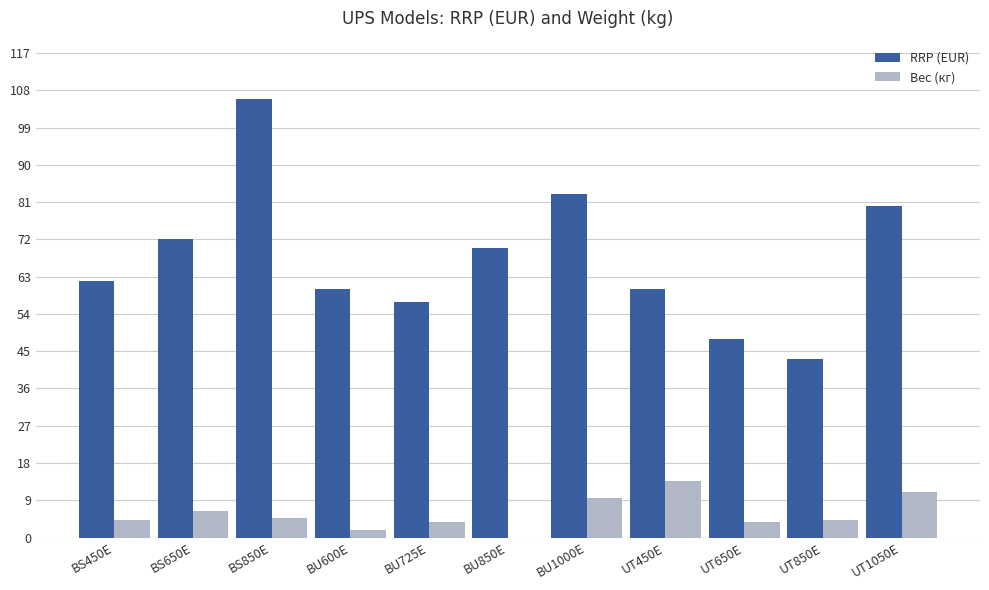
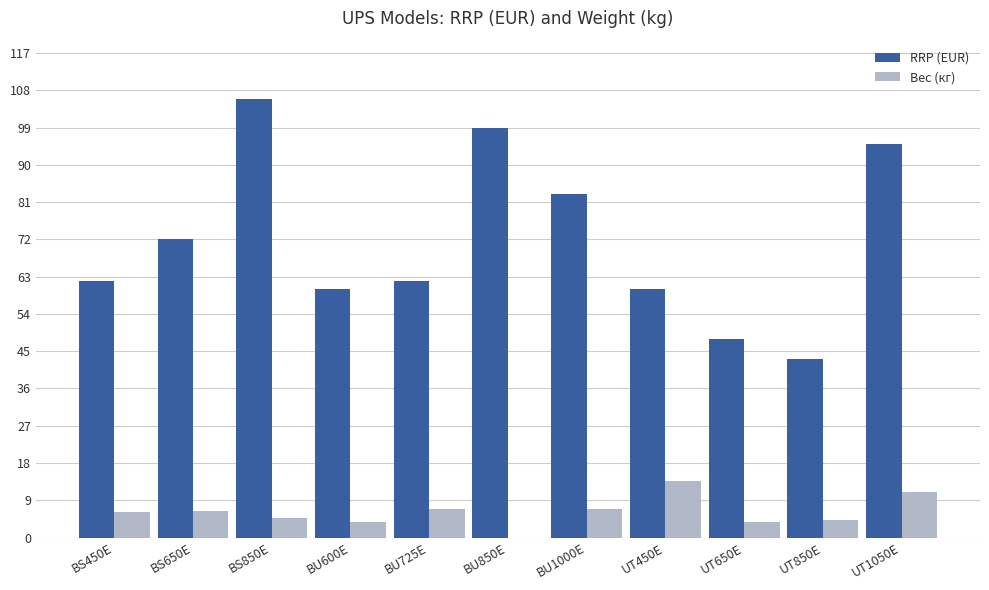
  {
    "RRP (EUR)": {
      "BS450E": 62,
      "BS650E": 72,
      "BS850E": 106,
      "BU600E": 60,
-     "BU725E": 57,
-     "BU850E": 70,
+     "BU725E": 62,
+     "BU850E": 99,
      "BU1000E": 83,
      "UT450E": 60,
      "UT650E": 48,
      "UT850E": 43,
-     "UT1050E": 80
+     "UT1050E": 95
    },
    "Вес (кг)": {
-     "BS450E": 4,
+     "BS450E": 6,
      "BS650E": 6,
      "BS850E": 5,
-     "BU600E": 2,
-     "BU725E": 4,
+     "BU600E": 4,
+     "BU725E": 7,
      "BU850E": 0,
-     "BU1000E": 10,
+     "BU1000E": 7,
      "UT450E": 14,
      "UT650E": 4,
      "UT850E": 4,
      "UT1050E": 11
    }
  }
